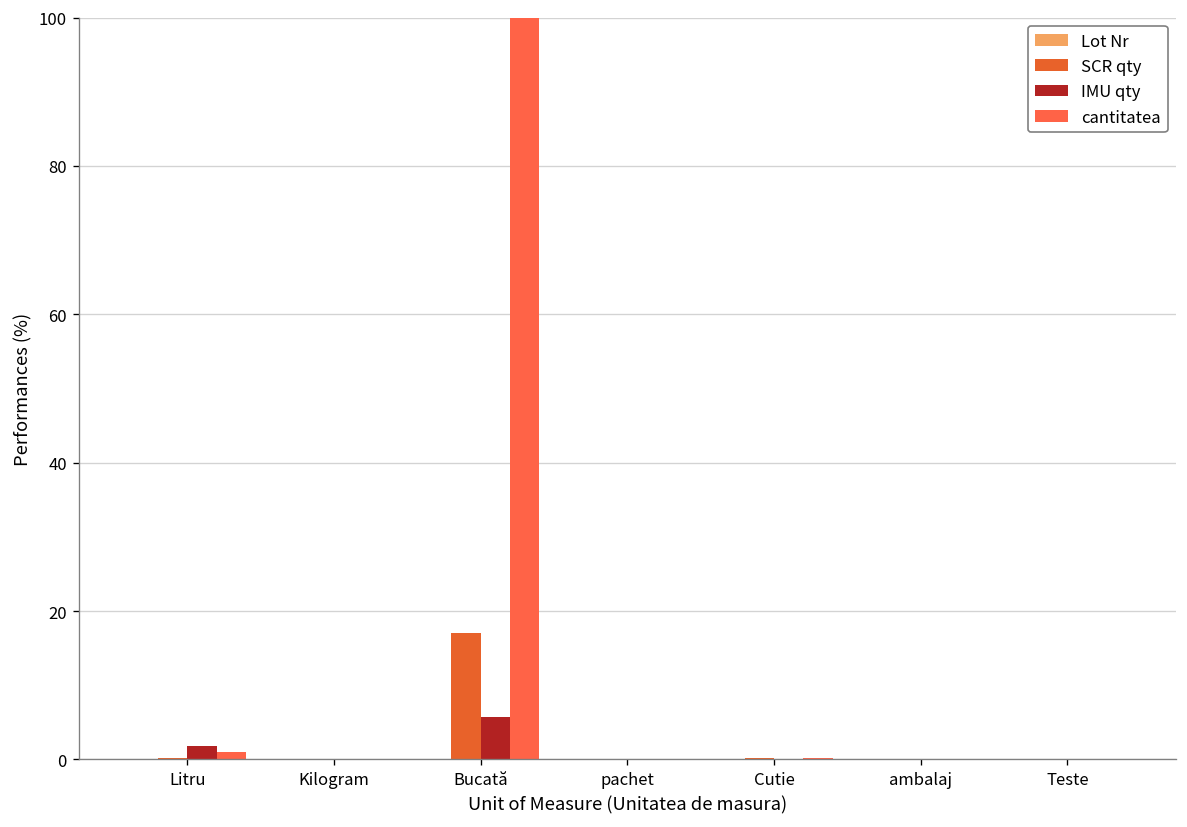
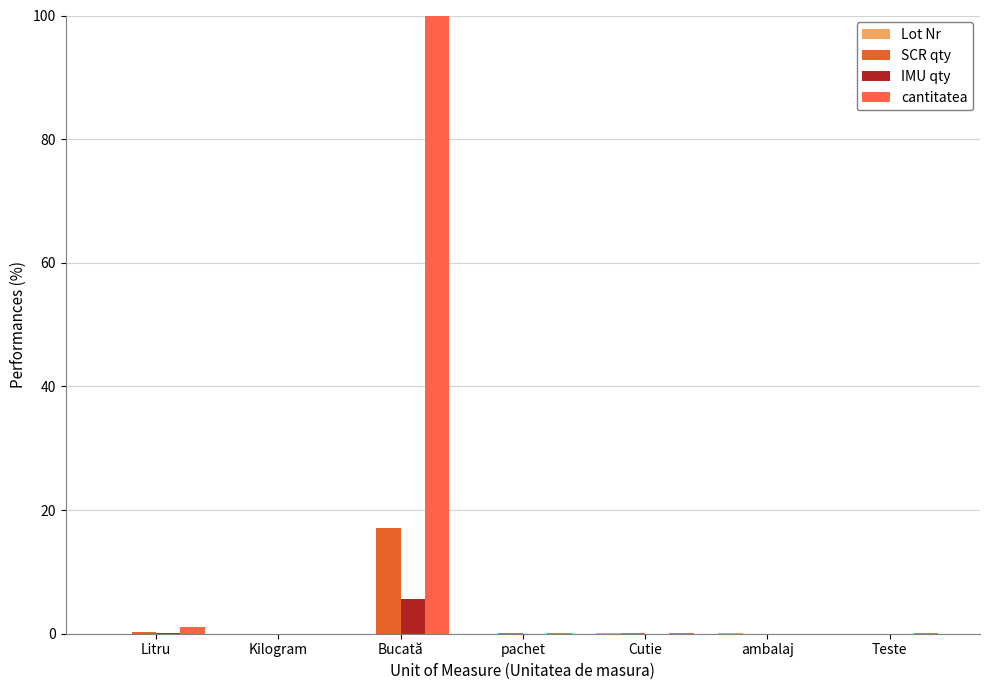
  {
    "IMU qty": {
-     "Litru": 2,
+     "Litru": 0,
      "Kilogram": 0,
      "Bucată": 6,
      "pachet": 0,
      "Cutie": 0,
      "ambalaj": 0,
      "Teste": 0
    }
  }
